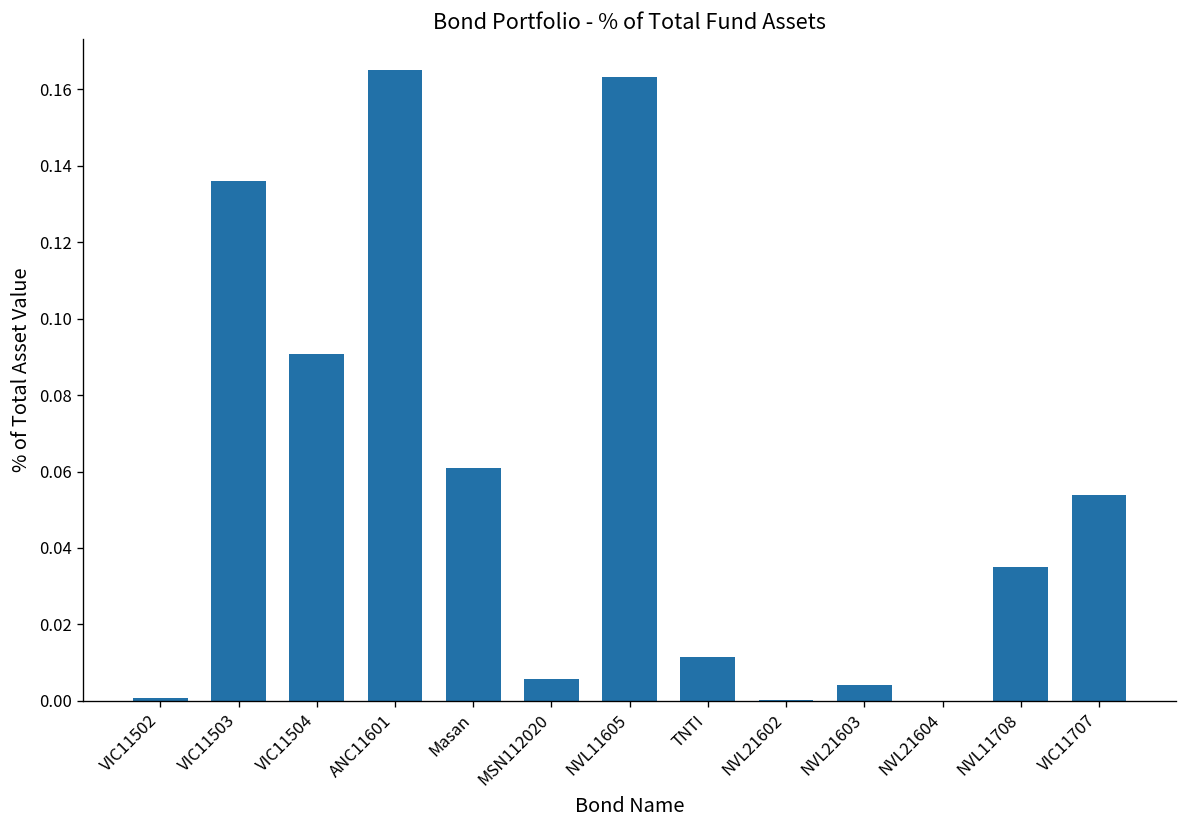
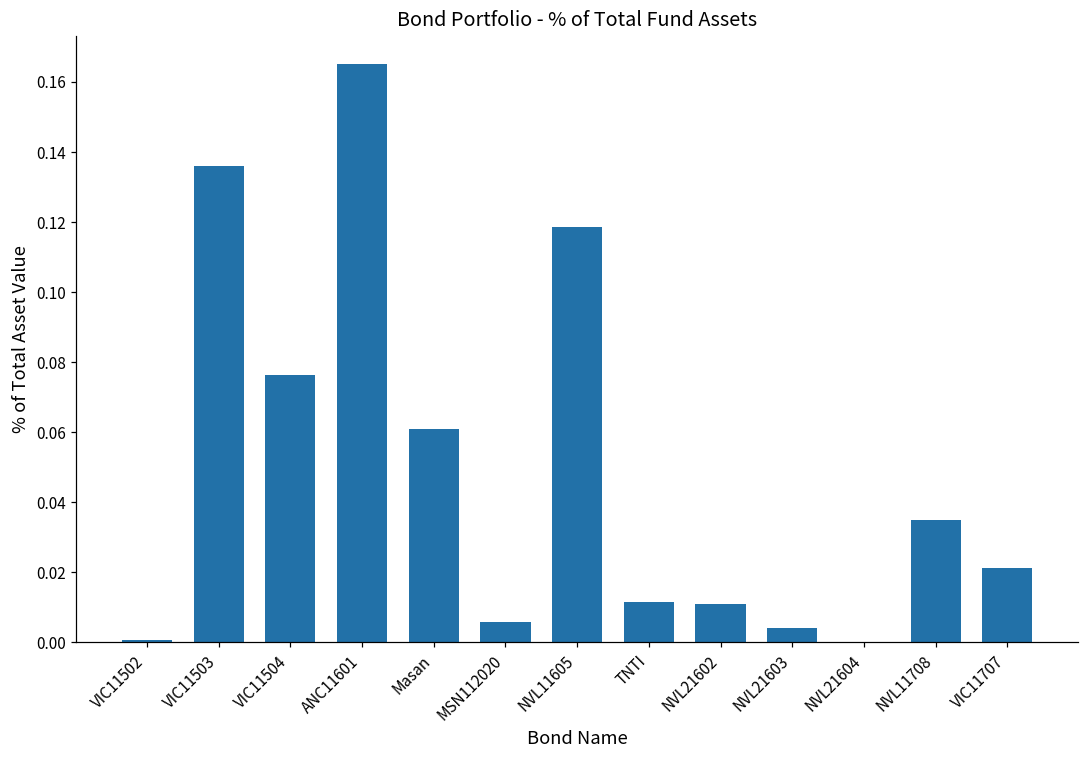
  {
    "VIC11502": 0.001,
    "VIC11503": 0.136,
-   "VIC11504": 0.091,
+   "VIC11504": 0.076,
    "ANC11601": 0.165,
    "Masan": 0.061,
    "MSN112020": 0.006,
-   "NVL11605": 0.163,
+   "NVL11605": 0.119,
    "TNTI": 0.012,
-   "NVL21602": 0.000,
+   "NVL21602": 0.011,
    "NVL21603": 0.004,
    "NVL21604": 0.000,
    "NVL11708": 0.035,
-   "VIC11707": 0.054
+   "VIC11707": 0.021
  }
